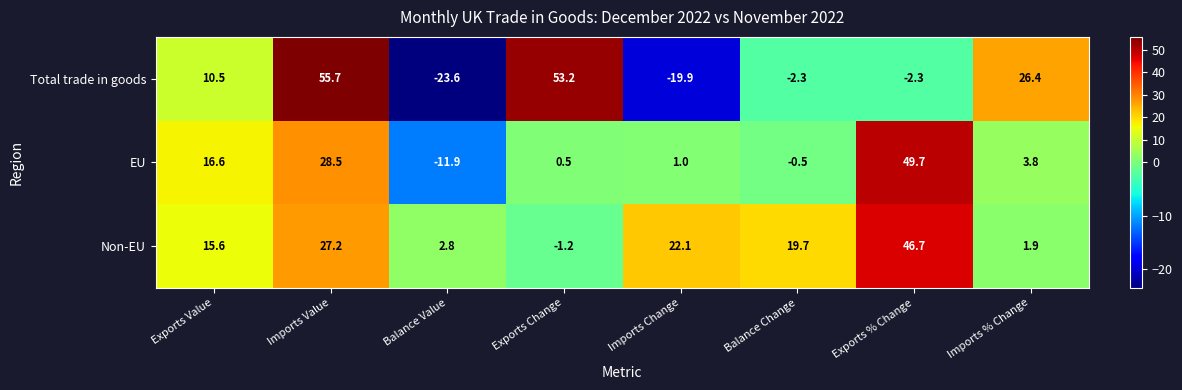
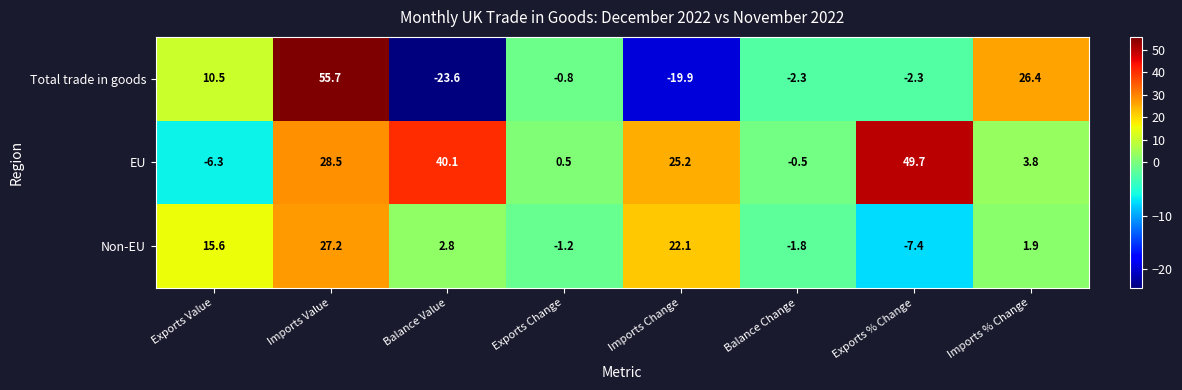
  {
    "Total trade in goods": {
      "Exports Value": 10.5,
      "Imports Value": 55.7,
      "Balance Value": -23.6,
-     "Exports Change": 53.2,
+     "Exports Change": -0.8,
      "Imports Change": -19.9,
      "Balance Change": -2.3,
      "Exports % Change": -2.3,
      "Imports % Change": 26.4
    },
    "EU": {
-     "Exports Value": 16.6,
+     "Exports Value": -6.3,
      "Imports Value": 28.5,
-     "Balance Value": -11.9,
+     "Balance Value": 40.1,
      "Exports Change": 0.5,
-     "Imports Change": 1.0,
+     "Imports Change": 25.2,
      "Balance Change": -0.5,
      "Exports % Change": 49.7,
      "Imports % Change": 3.8
    },
    "Non-EU": {
      "Exports Value": 15.6,
      "Imports Value": 27.2,
      "Balance Value": 2.8,
      "Exports Change": -1.2,
      "Imports Change": 22.1,
-     "Balance Change": 19.7,
-     "Exports % Change": 46.7,
+     "Balance Change": -1.8,
+     "Exports % Change": -7.4,
      "Imports % Change": 1.9
    }
  }
